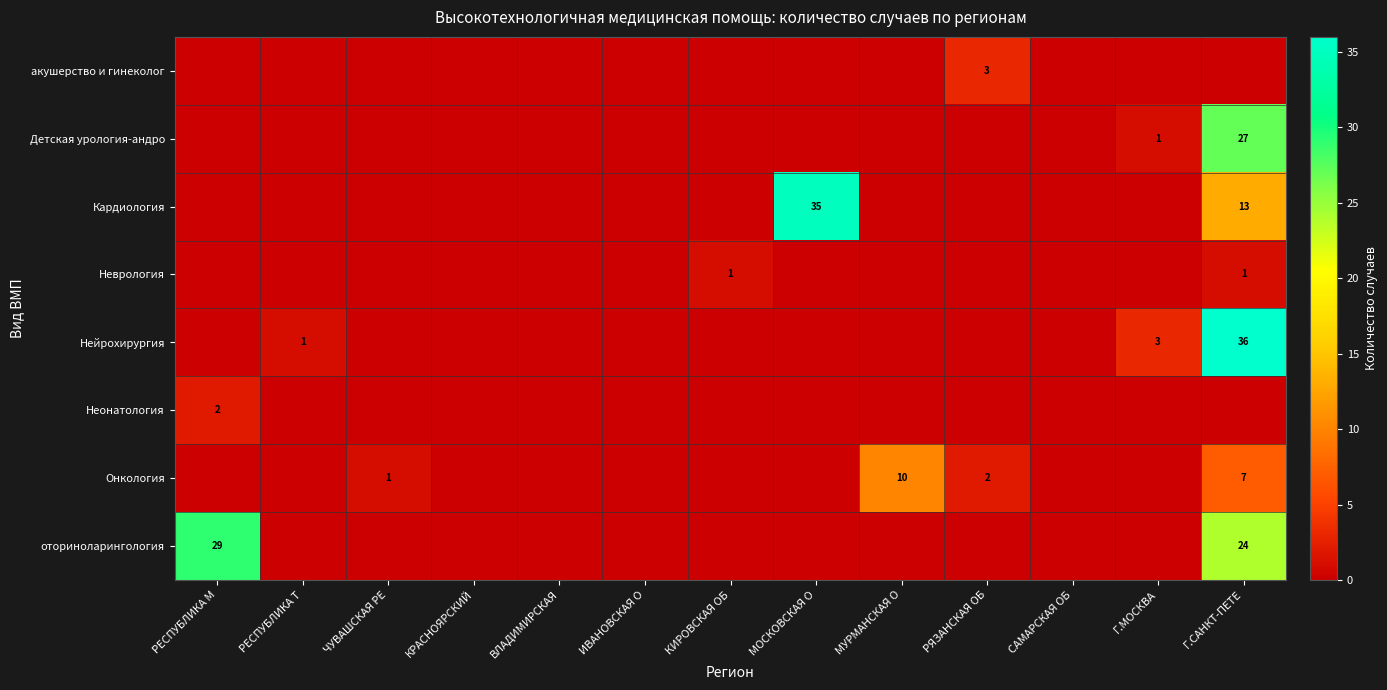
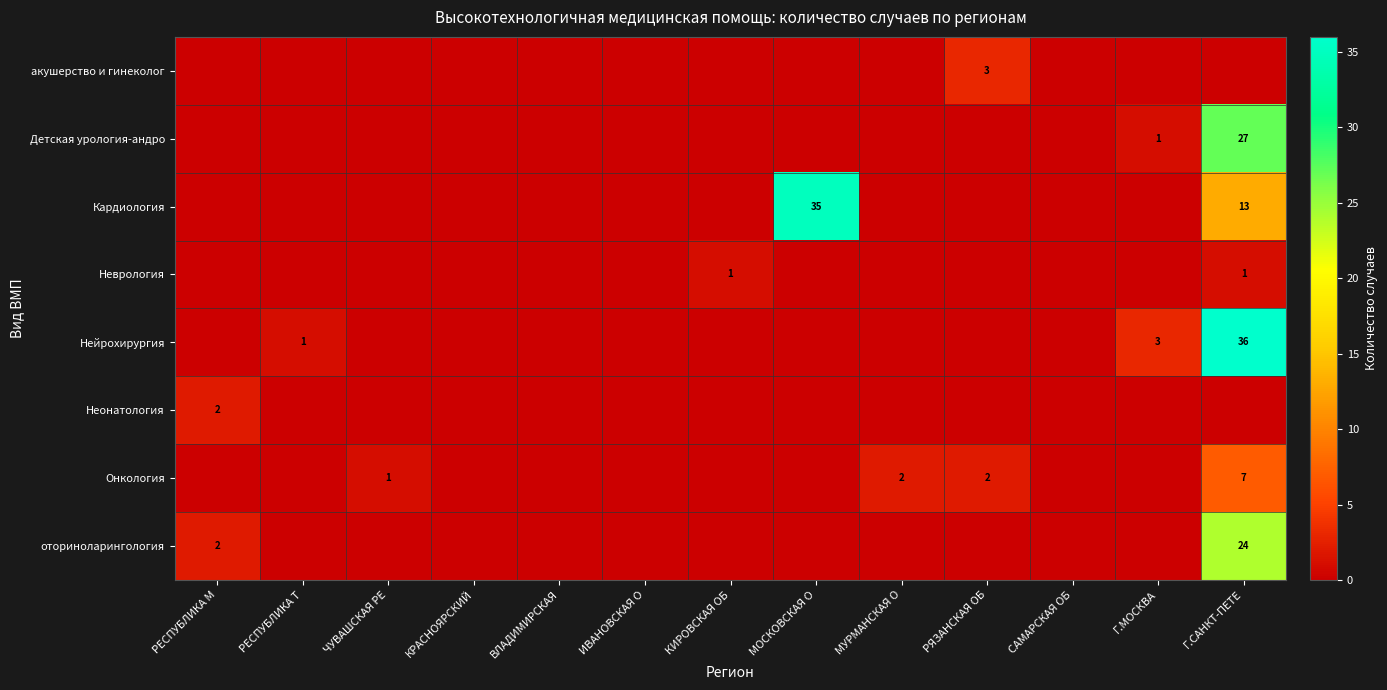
  {
    "акушерство и гинеколог": {
      "РЯЗАНСКАЯ ОБ": 3
    },
    "Детская урология-андро": {
      "Г.МОСКВА": 1,
      "Г.САНКТ-ПЕТЕ": 27
    },
    "Кардиология": {
      "МОСКОВСКАЯ О": 35,
      "Г.САНКТ-ПЕТЕ": 13
    },
    "Неврология": {
      "КИРОВСКАЯ ОБ": 1,
      "Г.САНКТ-ПЕТЕ": 1
    },
    "Нейрохирургия": {
      "РЕСПУБЛИКА Т": 1,
      "Г.МОСКВА": 3,
      "Г.САНКТ-ПЕТЕ": 36
    },
    "Неонатология": {
      "РЕСПУБЛИКА М": 2
    },
    "Онкология": {
      "ЧУВАШСКАЯ РЕ": 1,
-     "МУРМАНСКАЯ О": 10,
+     "МУРМАНСКАЯ О": 2,
      "РЯЗАНСКАЯ ОБ": 2,
      "Г.САНКТ-ПЕТЕ": 7
    },
    "оториноларингология": {
-     "РЕСПУБЛИКА М": 29,
+     "РЕСПУБЛИКА М": 2,
      "Г.САНКТ-ПЕТЕ": 24
    }
  }
